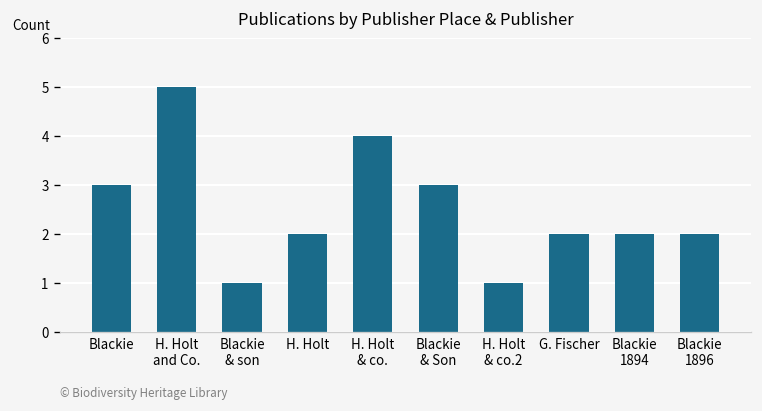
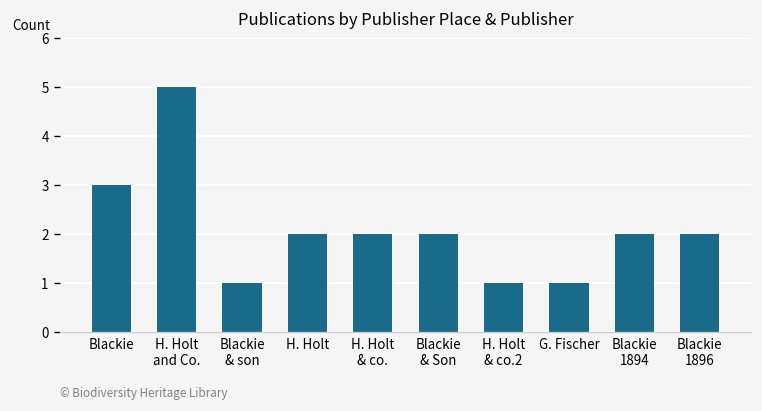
  {
    "Blackie": 3,
    "H. Holt and Co.": 5,
    "Blackie & son": 1,
    "H. Holt": 2,
-   "H. Holt & co.": 4,
-   "Blackie & Son": 3,
+   "H. Holt & co.": 2,
+   "Blackie & Son": 2,
    "H. Holt & co.2": 1,
-   "G. Fischer": 2,
+   "G. Fischer": 1,
    "Blackie 1894": 2,
    "Blackie 1896": 2
  }
